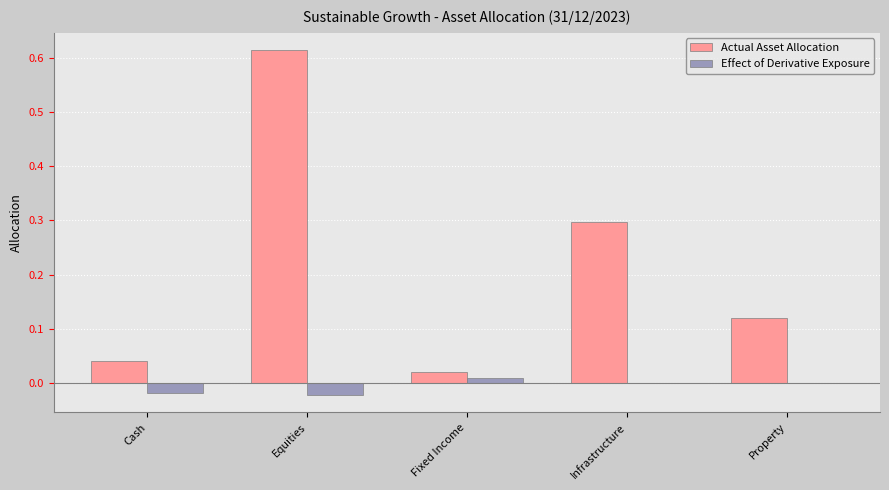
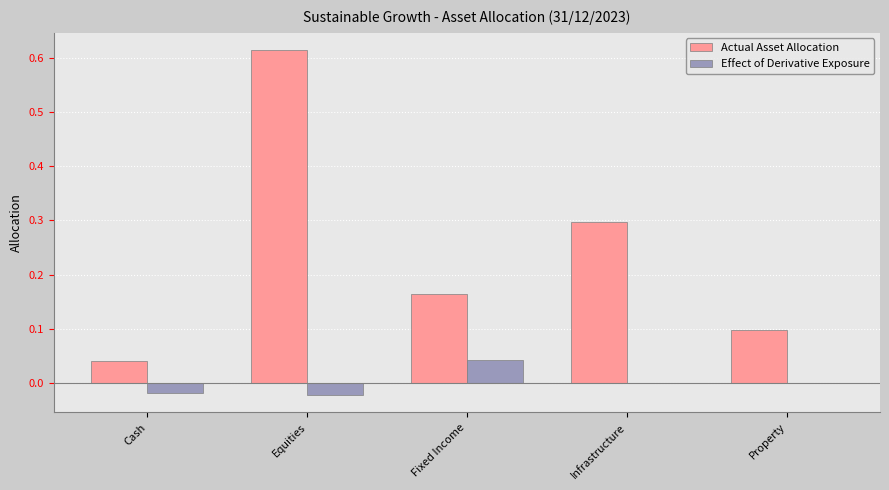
  {
    "Actual Asset Allocation": {
      "Cash": 0.04,
      "Equities": 0.61,
-     "Fixed Income": 0.02,
+     "Fixed Income": 0.16,
      "Infrastructure": 0.30,
-     "Property": 0.12
+     "Property": 0.10
    },
    "Effect of Derivative Exposure": {
      "Cash": -0.02,
      "Equities": -0.02,
-     "Fixed Income": 0.01,
+     "Fixed Income": 0.04,
      "Infrastructure": 0.00,
      "Property": 0.00
    }
  }
